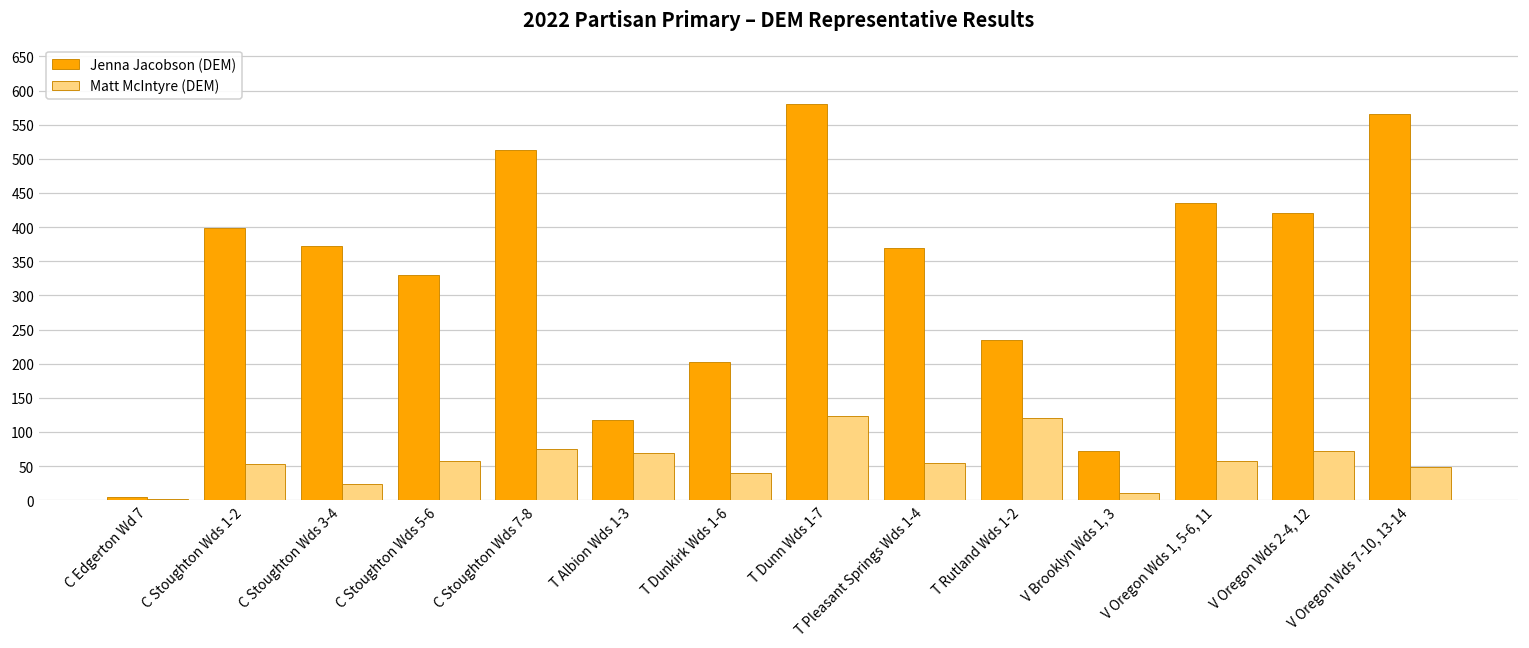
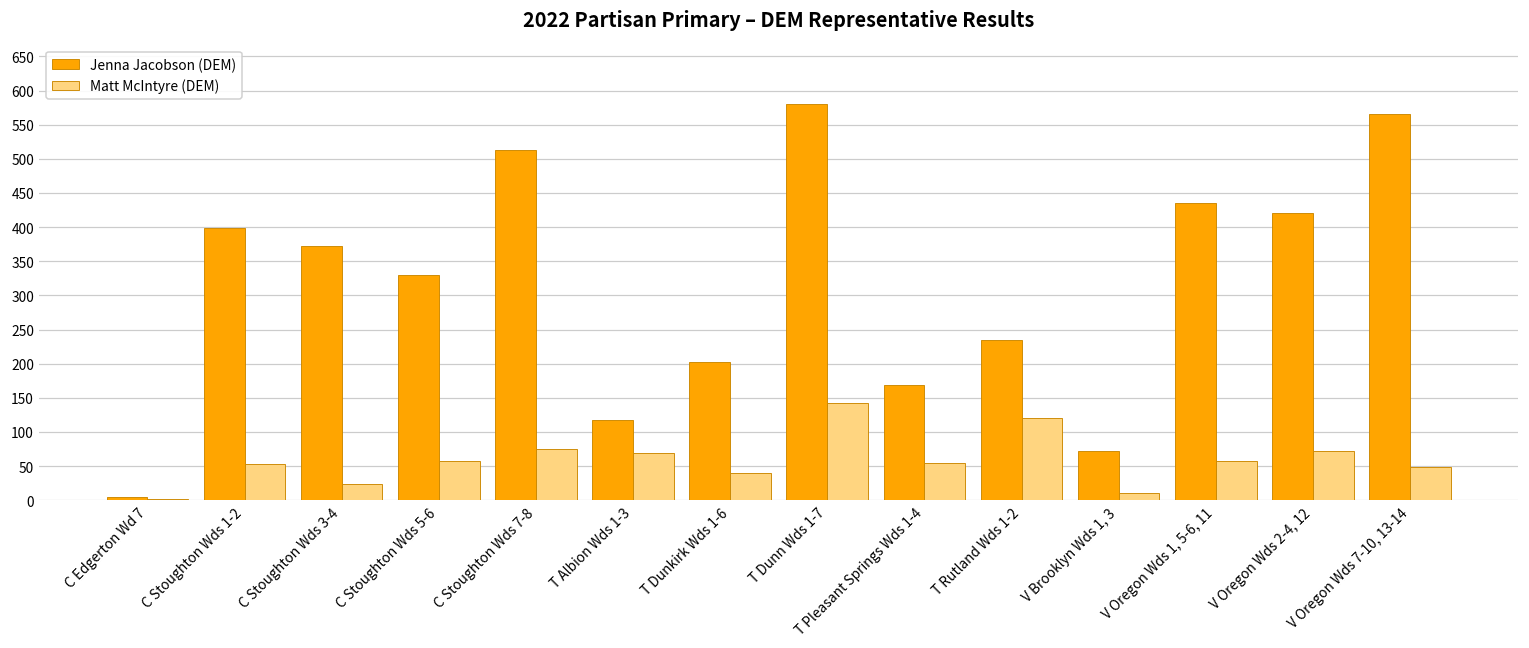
  {
    "Jenna Jacobson (DEM)": {
      "C Stoughton Wds 1-2": 400,
      "C Stoughton Wds 3-4": 370,
      "C Stoughton Wds 5-6": 330,
      "C Stoughton Wds 7-8": 510,
      "T Albion Wds 1-3": 120,
      "T Dunkirk Wds 1-6": 200,
      "T Dunn Wds 1-7": 580,
-     "T Pleasant Springs Wds 1-4": 370,
+     "T Pleasant Springs Wds 1-4": 170,
      "T Rutland Wds 1-2": 240,
      "V Brooklyn Wds 1, 3": 70,
      "V Oregon Wds 1, 5-6, 11": 440,
      "V Oregon Wds 2-4, 12": 420,
      "V Oregon Wds 7-10, 13-14": 570
    },
    "Matt McIntyre (DEM)": {
      "C Stoughton Wds 1-2": 50,
      "C Stoughton Wds 3-4": 20,
      "C Stoughton Wds 5-6": 60,
      "C Stoughton Wds 7-8": 80,
      "T Albion Wds 1-3": 70,
      "T Dunkirk Wds 1-6": 40,
-     "T Dunn Wds 1-7": 120,
+     "T Dunn Wds 1-7": 140,
      "T Pleasant Springs Wds 1-4": 50,
      "T Rutland Wds 1-2": 120,
      "V Brooklyn Wds 1, 3": 10,
      "V Oregon Wds 1, 5-6, 11": 60,
      "V Oregon Wds 2-4, 12": 70,
      "V Oregon Wds 7-10, 13-14": 50
    }
  }
